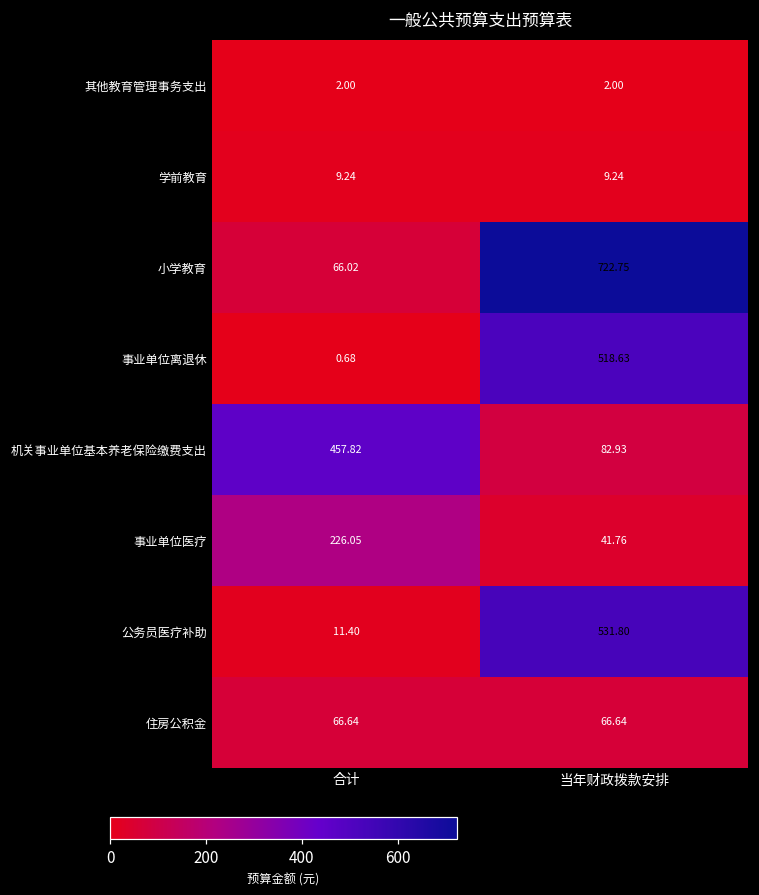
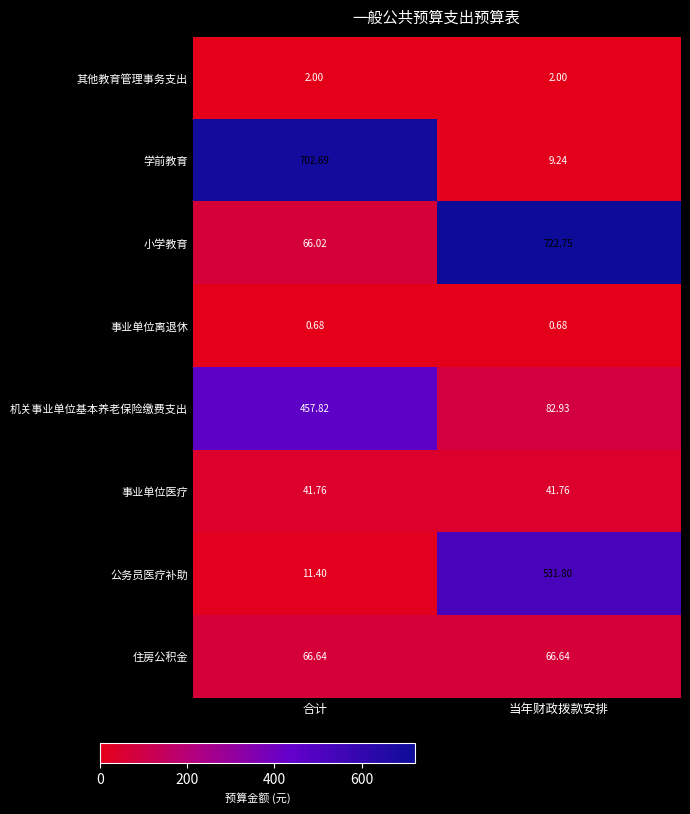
  {
    "其他教育管理事务支出": {
      "合计": 2.00,
      "当年财政拨款安排": 2.00
    },
    "学前教育": {
-     "合计": 9.24,
+     "合计": 702.69,
      "当年财政拨款安排": 9.24
    },
    "小学教育": {
      "合计": 66.02,
      "当年财政拨款安排": 722.75
    },
    "事业单位离退休": {
      "合计": 0.68,
-     "当年财政拨款安排": 518.63
+     "当年财政拨款安排": 0.68
    },
    "机关事业单位基本养老保险缴费支出": {
      "合计": 457.82,
      "当年财政拨款安排": 82.93
    },
    "事业单位医疗": {
-     "合计": 226.05,
+     "合计": 41.76,
      "当年财政拨款安排": 41.76
    },
    "公务员医疗补助": {
      "合计": 11.40,
      "当年财政拨款安排": 531.80
    },
    "住房公积金": {
      "合计": 66.64,
      "当年财政拨款安排": 66.64
    }
  }
